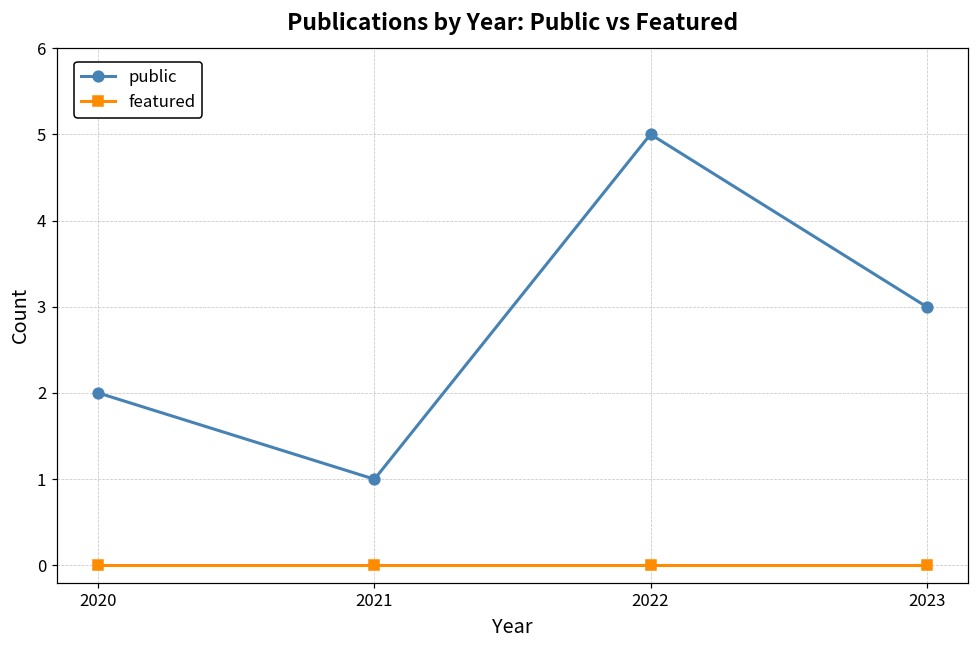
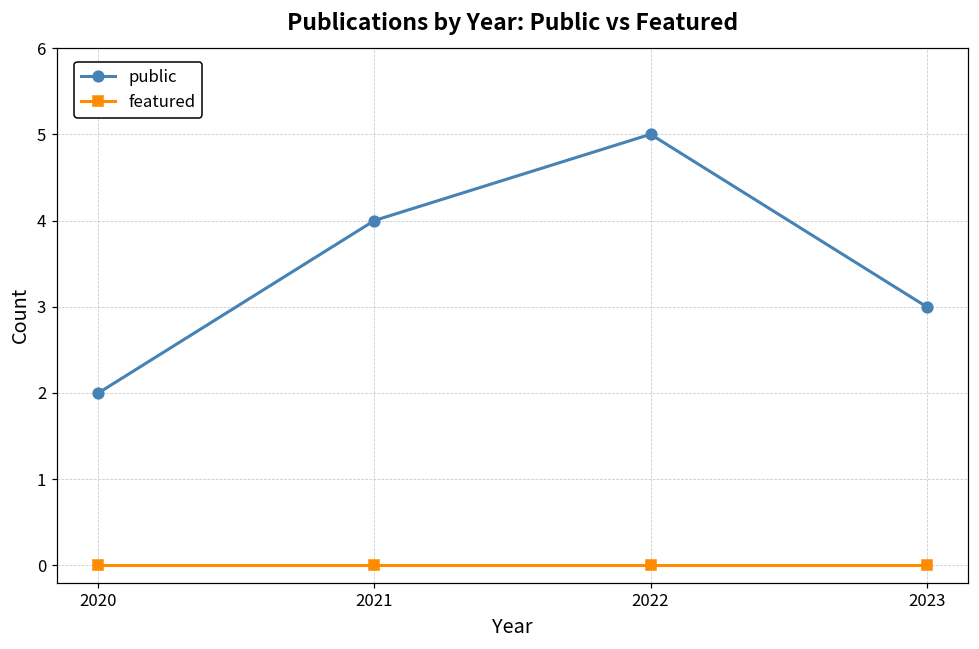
  {
    "public": {
      "2020": 2,
-     "2021": 1,
+     "2021": 4,
      "2022": 5,
      "2023": 3
    },
    "featured": {
      "2020": 0,
      "2021": 0,
      "2022": 0,
      "2023": 0
    }
  }
